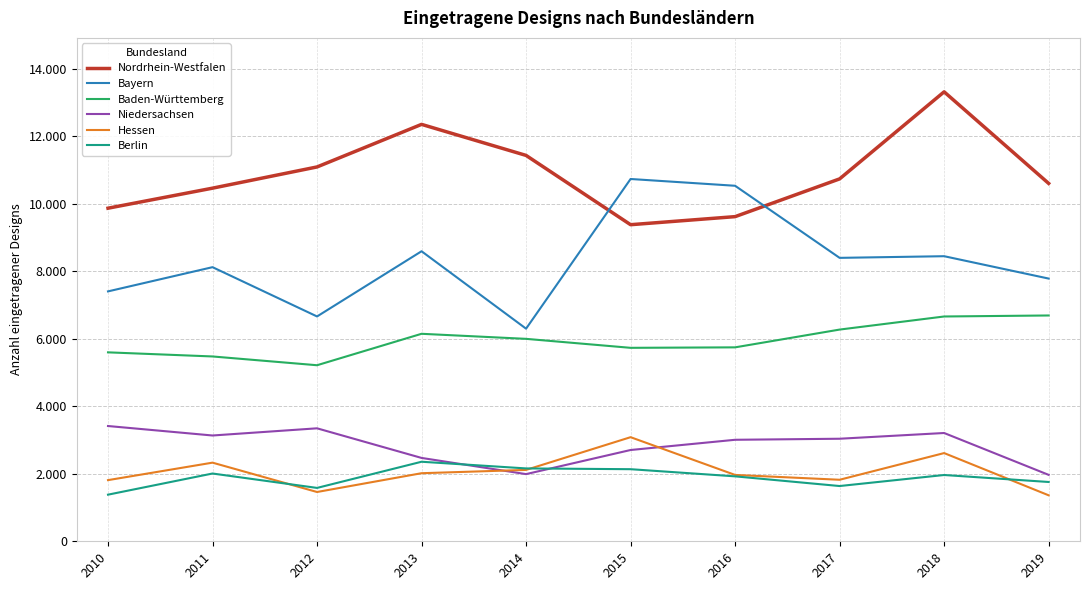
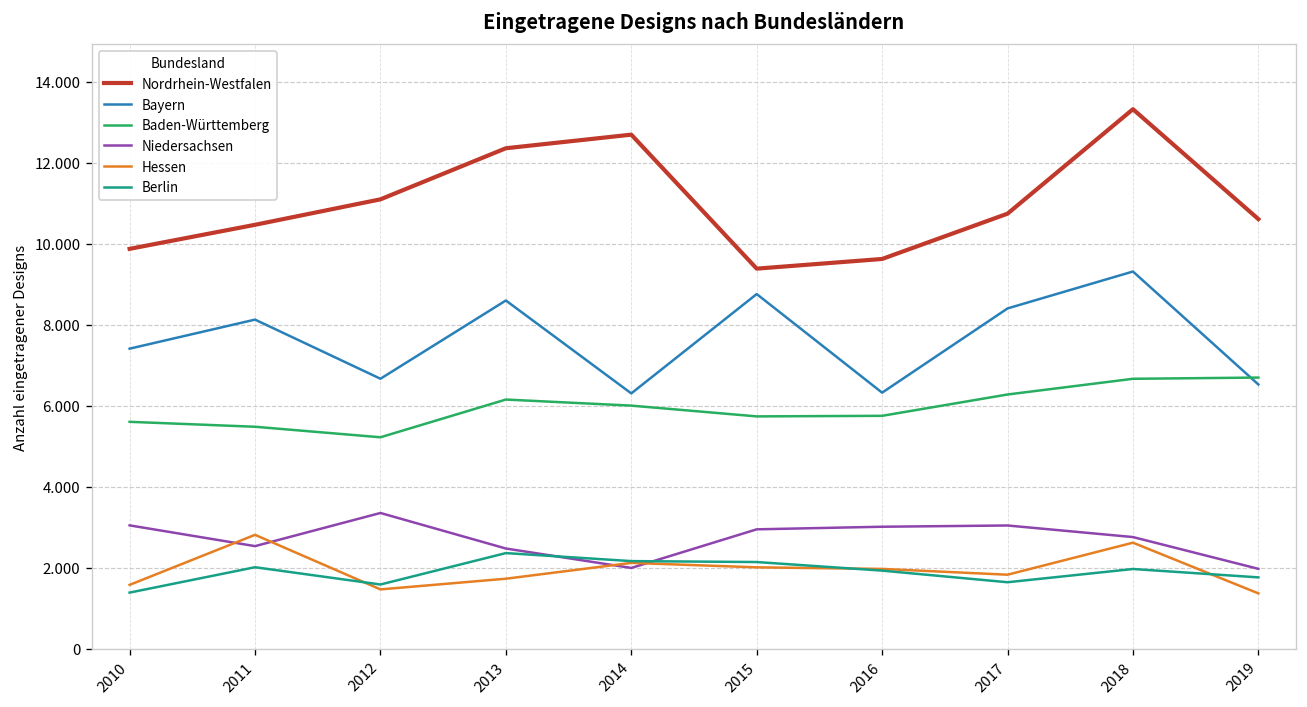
  {
    "Nordrhein-Westfalen": {
      "2010": 9.9,
      "2011": 10.5,
      "2012": 11.1,
      "2013": 12.4,
-     "2014": 11.4,
+     "2014": 12.7,
      "2015": 9.4,
      "2016": 9.6,
      "2017": 10.7,
      "2018": 13.3,
      "2019": 10.6
    },
    "Bayern": {
      "2010": 7.4,
      "2011": 8.1,
      "2012": 6.7,
      "2013": 8.6,
      "2014": 6.3,
-     "2015": 10.7,
-     "2016": 10.5,
+     "2015": 8.8,
+     "2016": 6.3,
      "2017": 8.4,
-     "2018": 8.5,
-     "2019": 7.8
+     "2018": 9.3,
+     "2019": 6.5
    },
    "Niedersachsen": {
-     "2010": 3.4,
-     "2011": 3.1,
+     "2010": 3.0,
+     "2011": 2.5,
      "2012": 3.3,
      "2013": 2.5,
      "2014": 2.0,
-     "2015": 2.7,
+     "2015": 2.9,
      "2016": 3.0,
      "2017": 3.0,
-     "2018": 3.2,
+     "2018": 2.8,
      "2019": 2.0
    },
    "Hessen": {
-     "2010": 1.8,
-     "2011": 2.3,
+     "2010": 1.6,
+     "2011": 2.8,
      "2012": 1.5,
-     "2013": 2.0,
-     "2015": 3.1,
+     "2013": 1.7,
+     "2015": 2.0,
      "2017": 1.8,
      "2018": 2.6,
      "2019": 1.4
    }
  }
